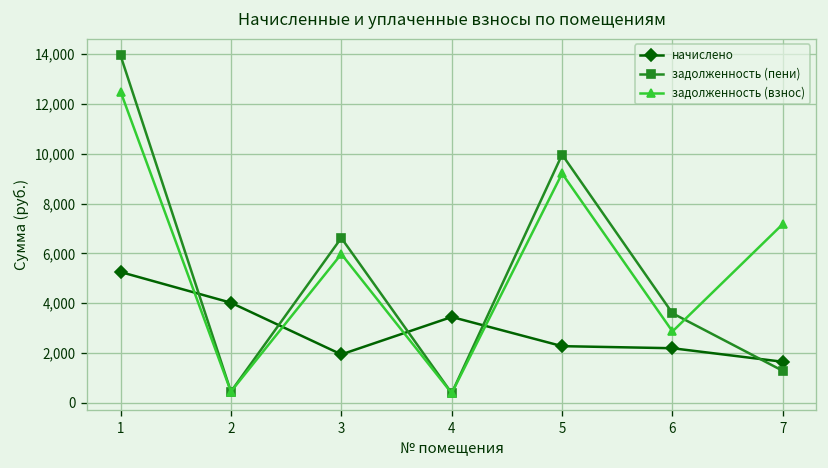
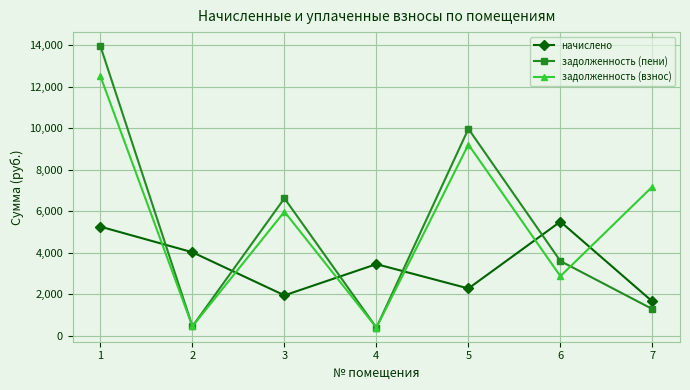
  {
    "начислено": {
      "1": "5,300",
      "2": "4,000",
      "3": "1,900",
      "4": "3,400",
      "5": "2,300",
-     "6": "2,200",
+     "6": "5,500",
      "7": "1,600"
    },
    "задолженность (пени)": {
      "1": "14,000",
      "3": "6,600",
      "5": "10,000",
      "6": "3,600",
      "7": "1,300"
    },
    "задолженность (взнос)": {
      "1": "12,500",
      "3": "6,000",
      "5": "9,200",
      "6": "2,900",
      "7": "7,200"
    }
  }
